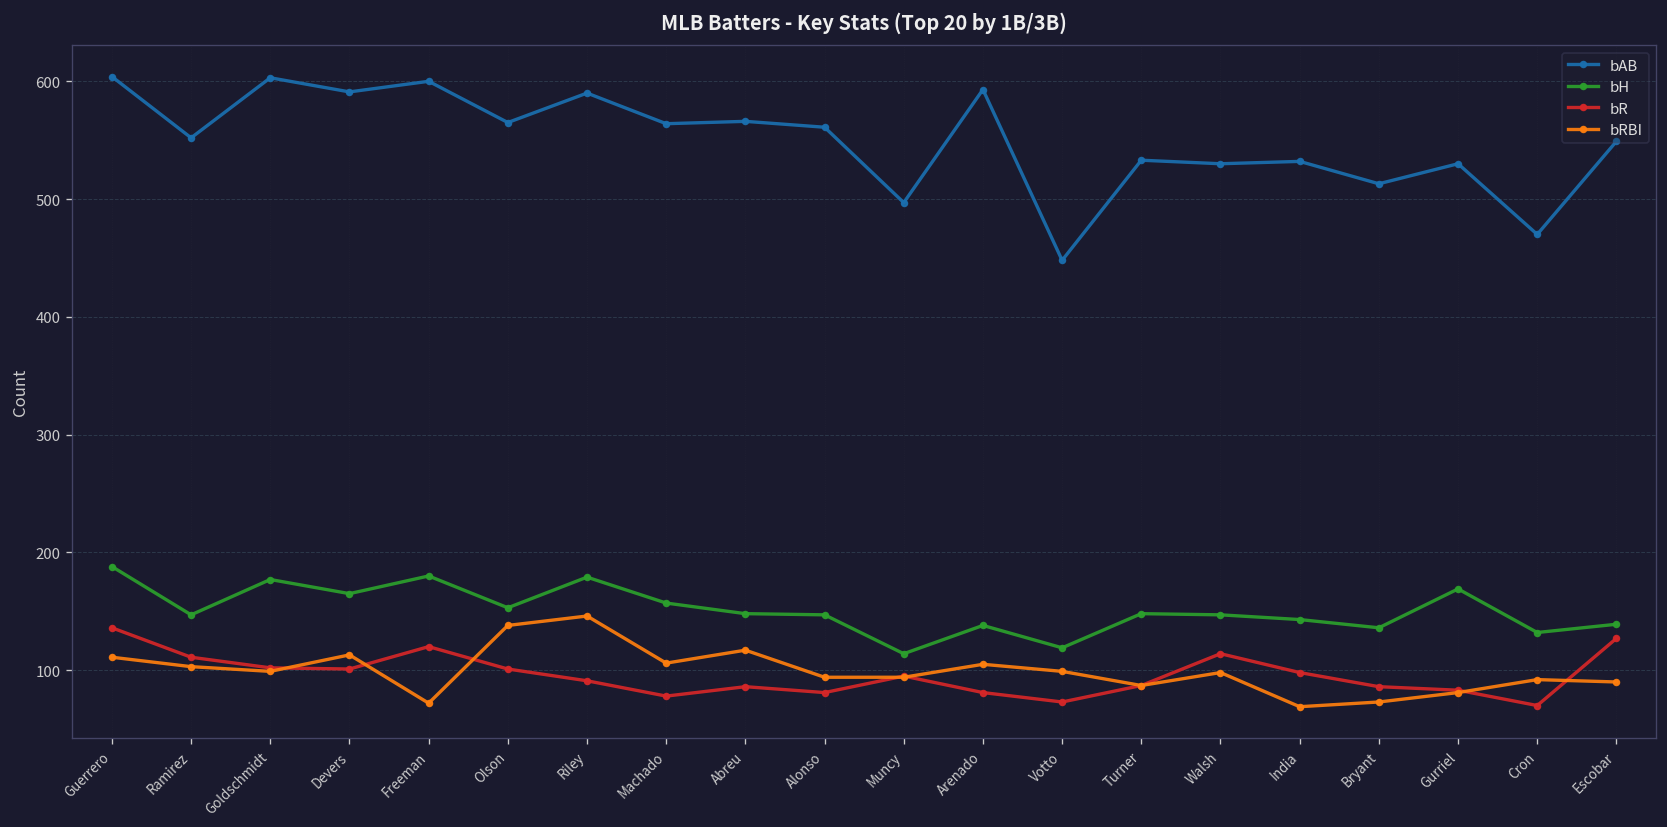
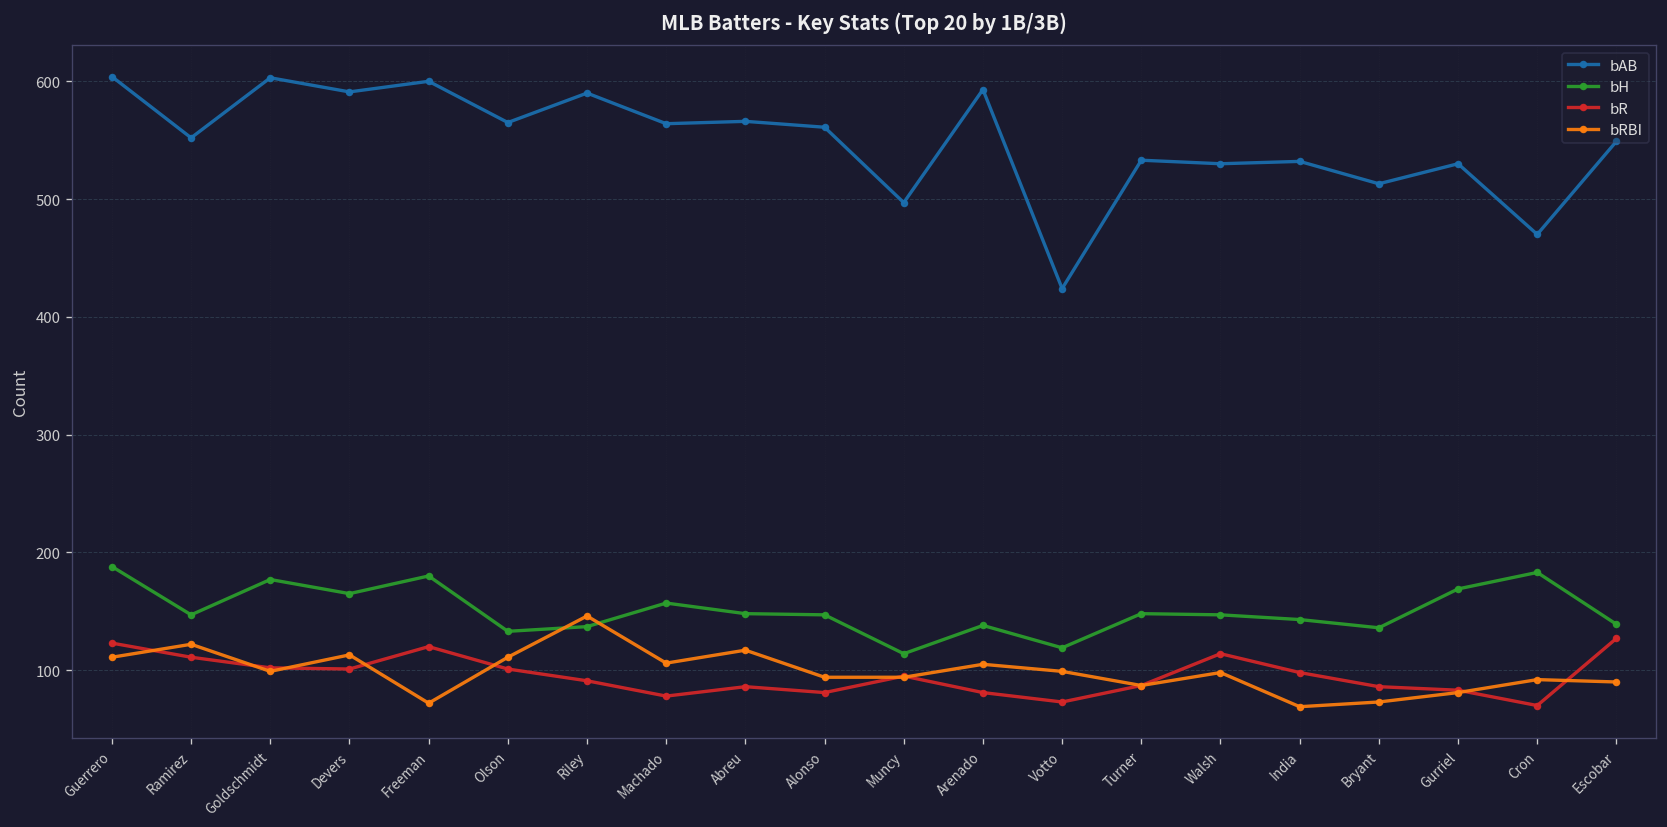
  {
    "bAB": {
      "Guerrero": 600,
      "Ramirez": 550,
      "Goldschmidt": 600,
      "Devers": 590,
      "Freeman": 600,
      "Olson": 570,
      "Riley": 590,
      "Machado": 560,
      "Abreu": 570,
      "Alonso": 560,
      "Muncy": 500,
      "Arenado": 590,
-     "Votto": 450,
+     "Votto": 420,
      "Turner": 530,
      "Walsh": 530,
      "India": 530,
      "Bryant": 510,
      "Gurriel": 530,
      "Cron": 470
    },
    "bH": {
      "Guerrero": 190,
      "Ramirez": 150,
      "Goldschmidt": 180,
      "Devers": 170,
      "Freeman": 180,
-     "Olson": 150,
-     "Riley": 180,
+     "Olson": 130,
+     "Riley": 140,
      "Machado": 160,
      "Abreu": 150,
      "Alonso": 150,
      "Muncy": 110,
      "Arenado": 140,
      "Votto": 120,
      "Turner": 150,
      "Walsh": 150,
      "India": 140,
      "Bryant": 140,
      "Gurriel": 170,
-     "Cron": 130,
+     "Cron": 180,
      "Escobar": 140
    },
    "bR": {
-     "Guerrero": 140,
+     "Guerrero": 120,
      "Ramirez": 110,
      "Goldschmidt": 100,
      "Devers": 100,
      "Freeman": 120,
      "Olson": 100,
      "Riley": 90,
      "Machado": 80,
      "Abreu": 90,
      "Alonso": 80,
      "Arenado": 80,
      "Votto": 70,
      "Walsh": 110,
      "India": 100,
      "Bryant": 90,
      "Cron": 70,
      "Escobar": 130
    },
    "bRBI": {
      "Guerrero": 110,
-     "Ramirez": 100,
+     "Ramirez": 120,
      "Goldschmidt": 100,
      "Devers": 110,
      "Freeman": 70,
-     "Olson": 140,
+     "Olson": 110,
      "Riley": 150,
      "Machado": 110,
      "Abreu": 120,
      "Alonso": 90,
      "Arenado": 110,
      "Votto": 100,
      "Walsh": 100,
      "India": 70,
      "Bryant": 70,
      "Cron": 90,
      "Escobar": 90
    }
  }
